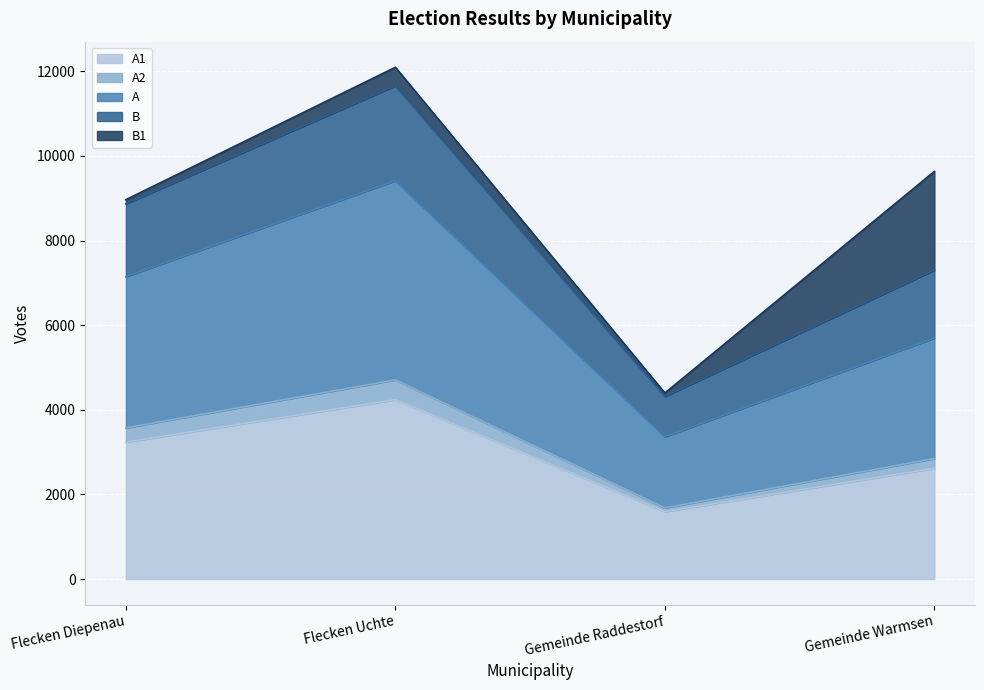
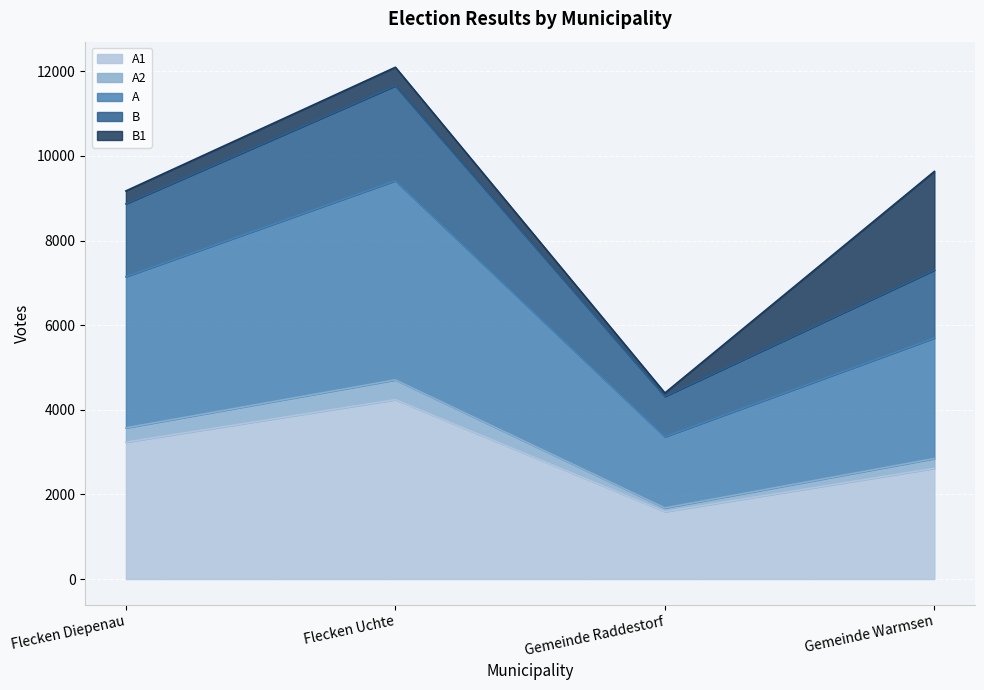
  {
    "B1": {
-     "Flecken Diepenau": 100,
+     "Flecken Diepenau": 300,
      "Flecken Uchte": 400,
      "Gemeinde Raddestorf": 100,
      "Gemeinde Warmsen": 2300
    }
  }
